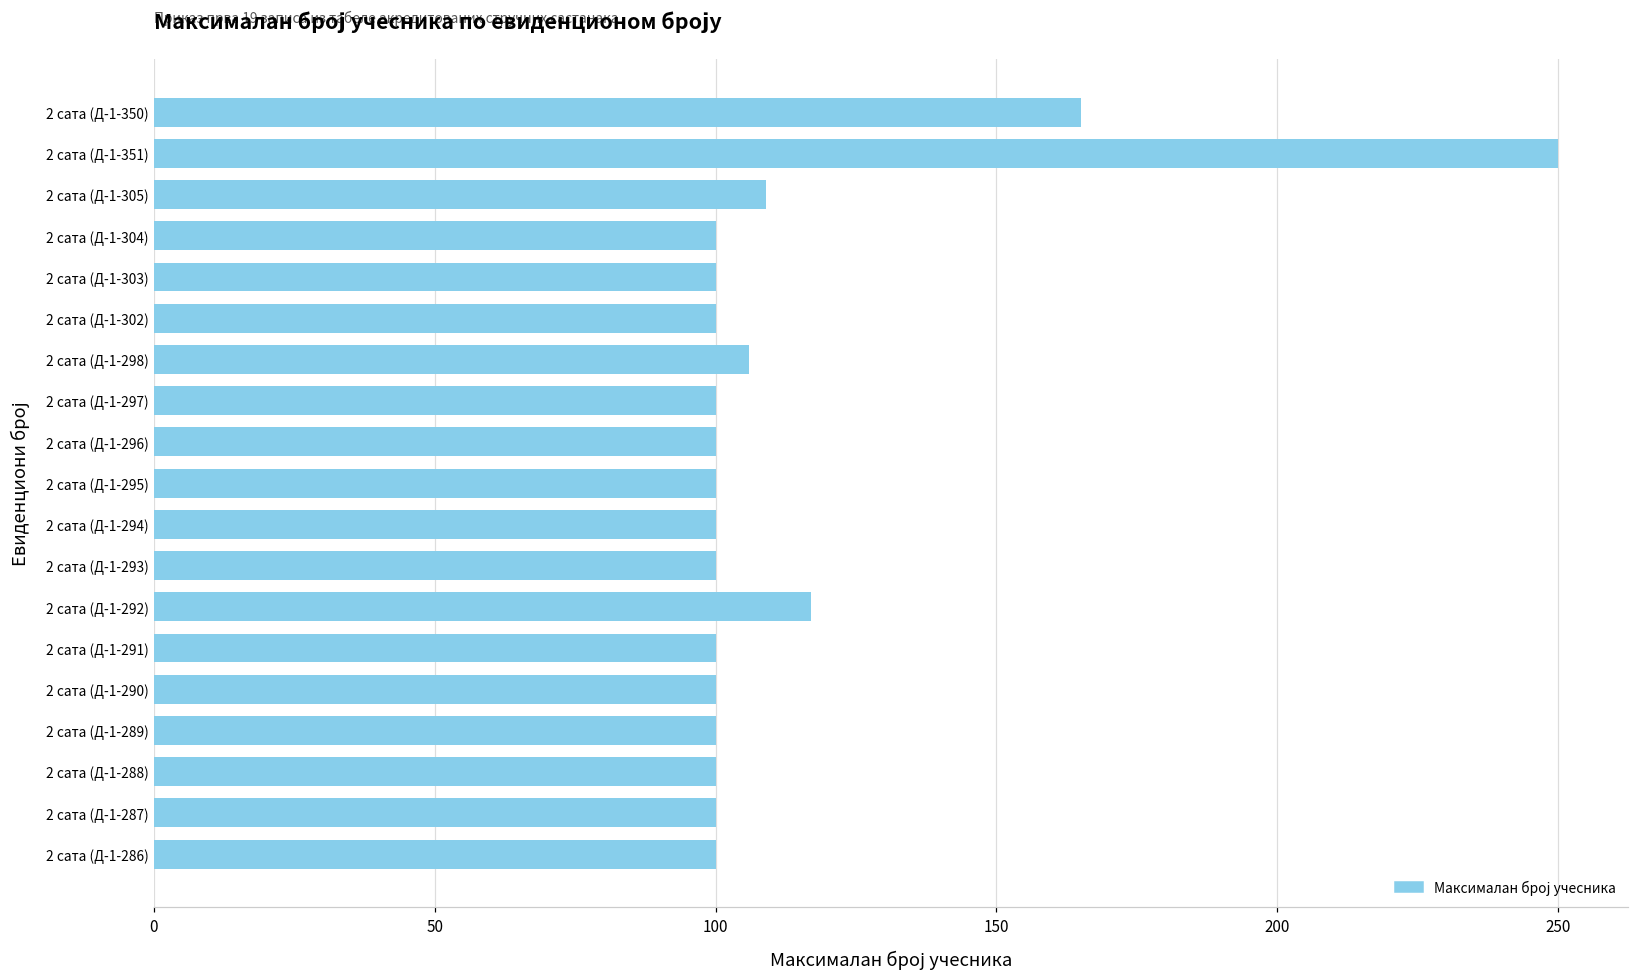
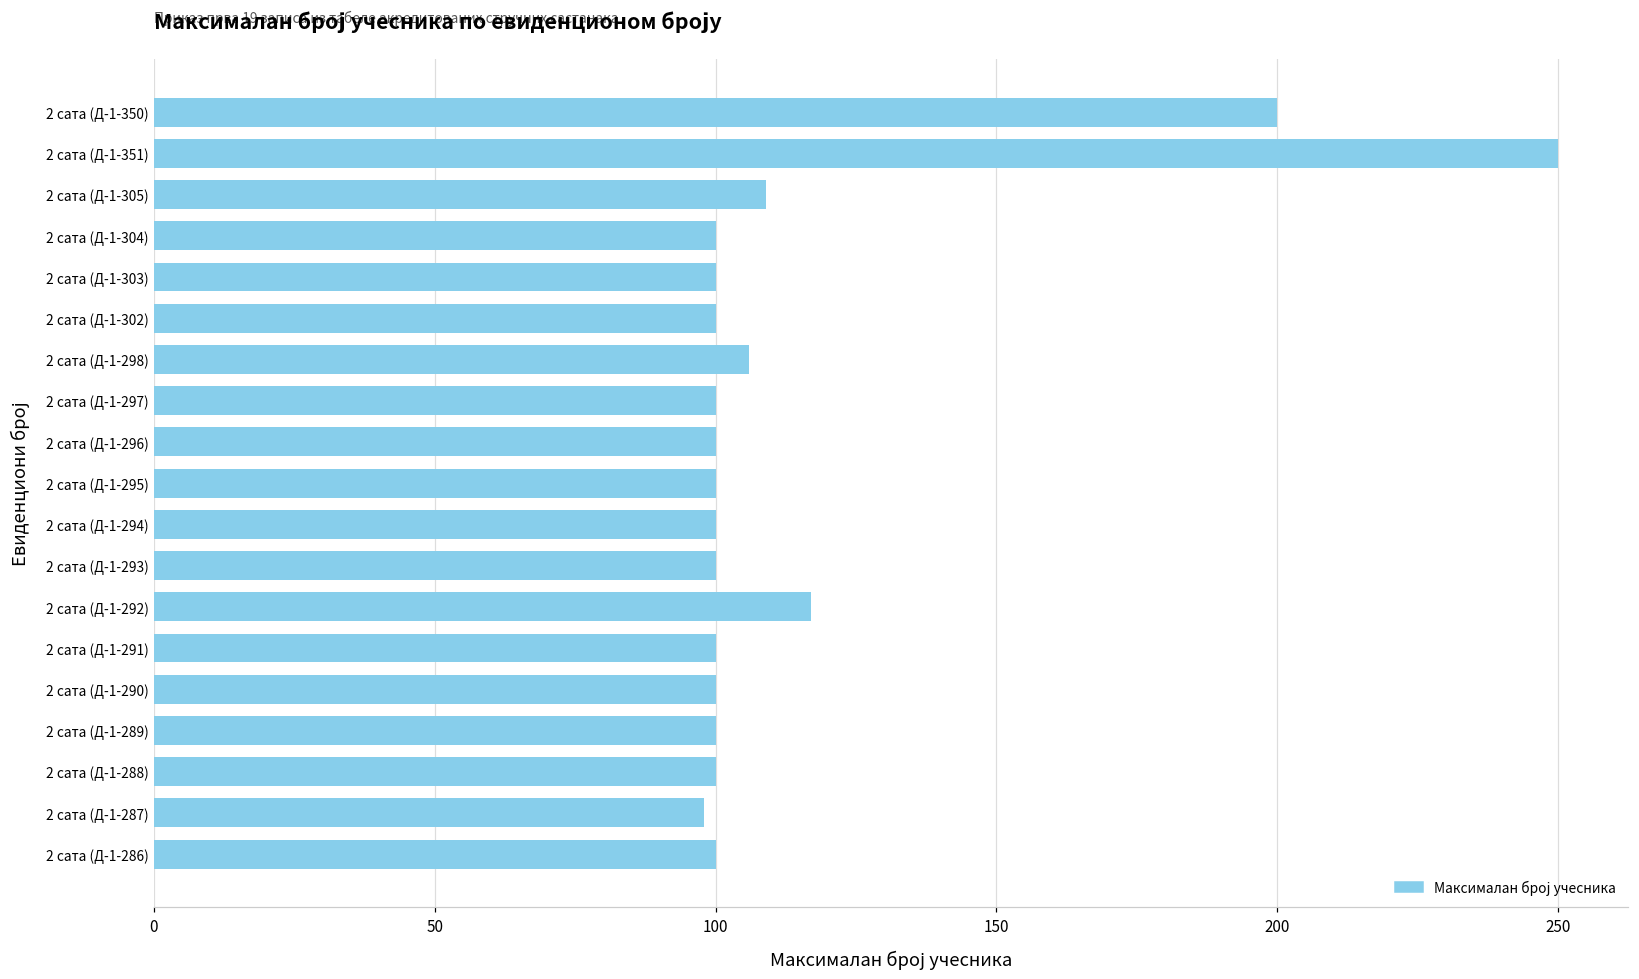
  {
-   "2 сата (Д-1-350)": 165,
+   "2 сата (Д-1-350)": 200,
    "2 сата (Д-1-351)": 250,
    "2 сата (Д-1-305)": 109,
    "2 сата (Д-1-304)": 100,
    "2 сата (Д-1-303)": 100,
    "2 сата (Д-1-302)": 100,
    "2 сата (Д-1-298)": 106,
    "2 сата (Д-1-297)": 100,
    "2 сата (Д-1-296)": 100,
    "2 сата (Д-1-295)": 100,
    "2 сата (Д-1-294)": 100,
    "2 сата (Д-1-293)": 100,
    "2 сата (Д-1-292)": 117,
    "2 сата (Д-1-291)": 100,
    "2 сата (Д-1-290)": 100,
    "2 сата (Д-1-289)": 100,
    "2 сата (Д-1-288)": 100,
-   "2 сата (Д-1-287)": 100,
+   "2 сата (Д-1-287)": 98,
    "2 сата (Д-1-286)": 100
  }
